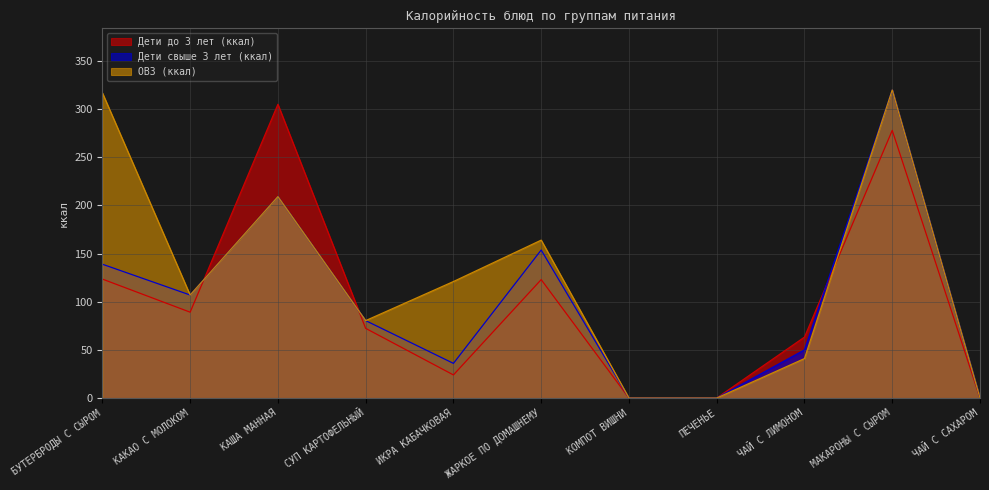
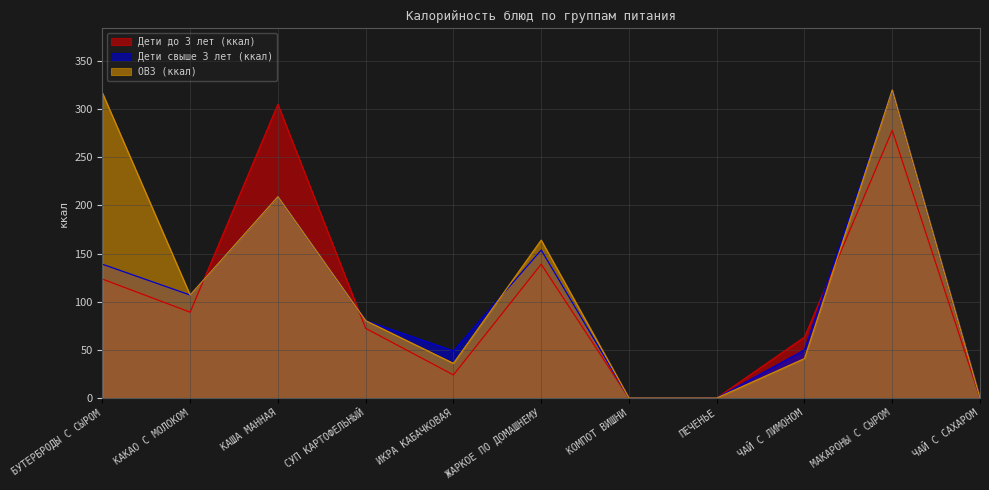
  {
    "Дети до 3 лет (ккал)": {
      "БУТЕРБРОДЫ С СЫРОМ": 120,
      "КАКАО С МОЛОКОМ": 90,
      "КАША МАННАЯ": 310,
      "СУП КАРТОФЕЛЬНЫЙ": 70,
      "ИКРА КАБАЧКОВАЯ": 20,
-     "ЖАРКОЕ ПО ДОМАШНЕМУ": 120,
+     "ЖАРКОЕ ПО ДОМАШНЕМУ": 140,
      "ЧАЙ С ЛИМОНОМ": 60,
      "МАКАРОНЫ С СЫРОМ": 280
    },
    "Дети свыше 3 лет (ккал)": {
      "БУТЕРБРОДЫ С СЫРОМ": 140,
-     "ИКРА КАБАЧКОВАЯ": 40,
+     "ИКРА КАБАЧКОВАЯ": 50,
      "ЖАРКОЕ ПО ДОМАШНЕМУ": 150,
      "ЧАЙ С ЛИМОНОМ": 50
    },
    "ОВЗ (ккал)": {
      "БУТЕРБРОДЫ С СЫРОМ": 320,
-     "ИКРА КАБАЧКОВАЯ": 120,
+     "ИКРА КАБАЧКОВАЯ": 40,
      "ЖАРКОЕ ПО ДОМАШНЕМУ": 160,
      "ЧАЙ С ЛИМОНОМ": 40
    }
  }
